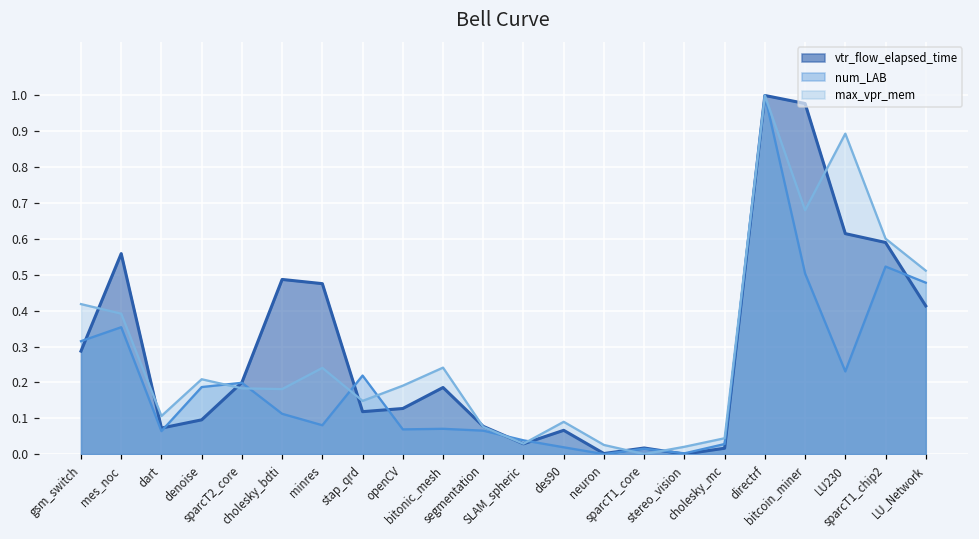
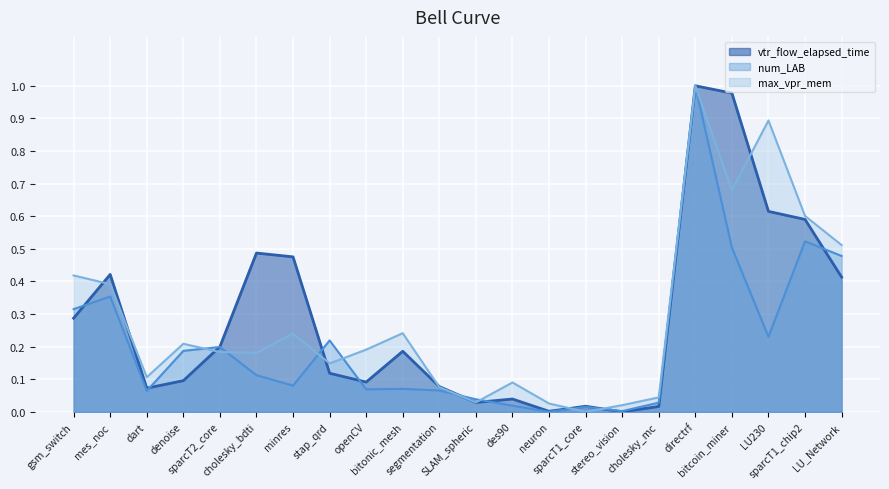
  {
    "vtr_flow_elapsed_time": {
      "gsm_switch": 0.29,
-     "mes_noc": 0.56,
+     "mes_noc": 0.42,
      "dart": 0.07,
      "denoise": 0.10,
      "cholesky_bdti": 0.49,
      "minres": 0.48,
      "stap_qrd": 0.12,
-     "openCV": 0.13,
+     "openCV": 0.09,
      "bitonic_mesh": 0.19,
-     "des90": 0.07,
+     "des90": 0.04,
      "cholesky_mc": 0.02,
      "bitcoin_miner": 0.98,
      "LU230": 0.61,
      "sparcT1_chip2": 0.59,
      "LU_Network": 0.41
    }
  }
